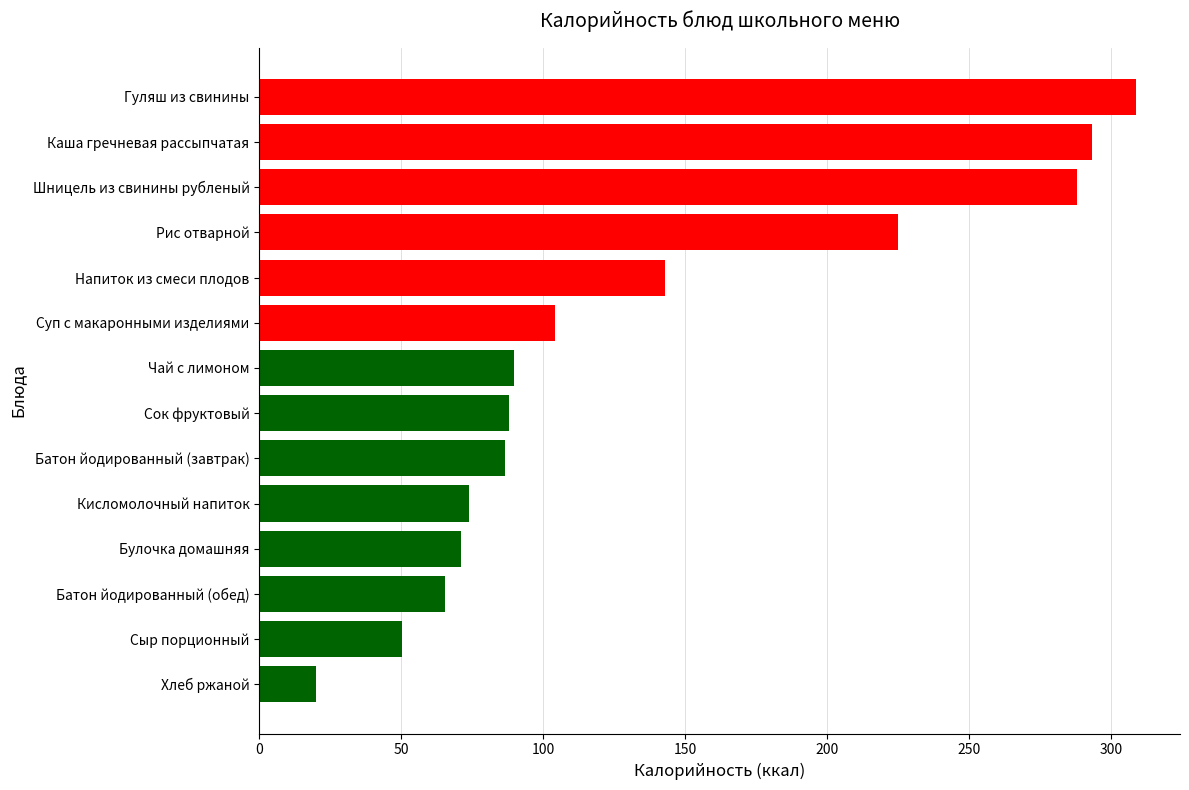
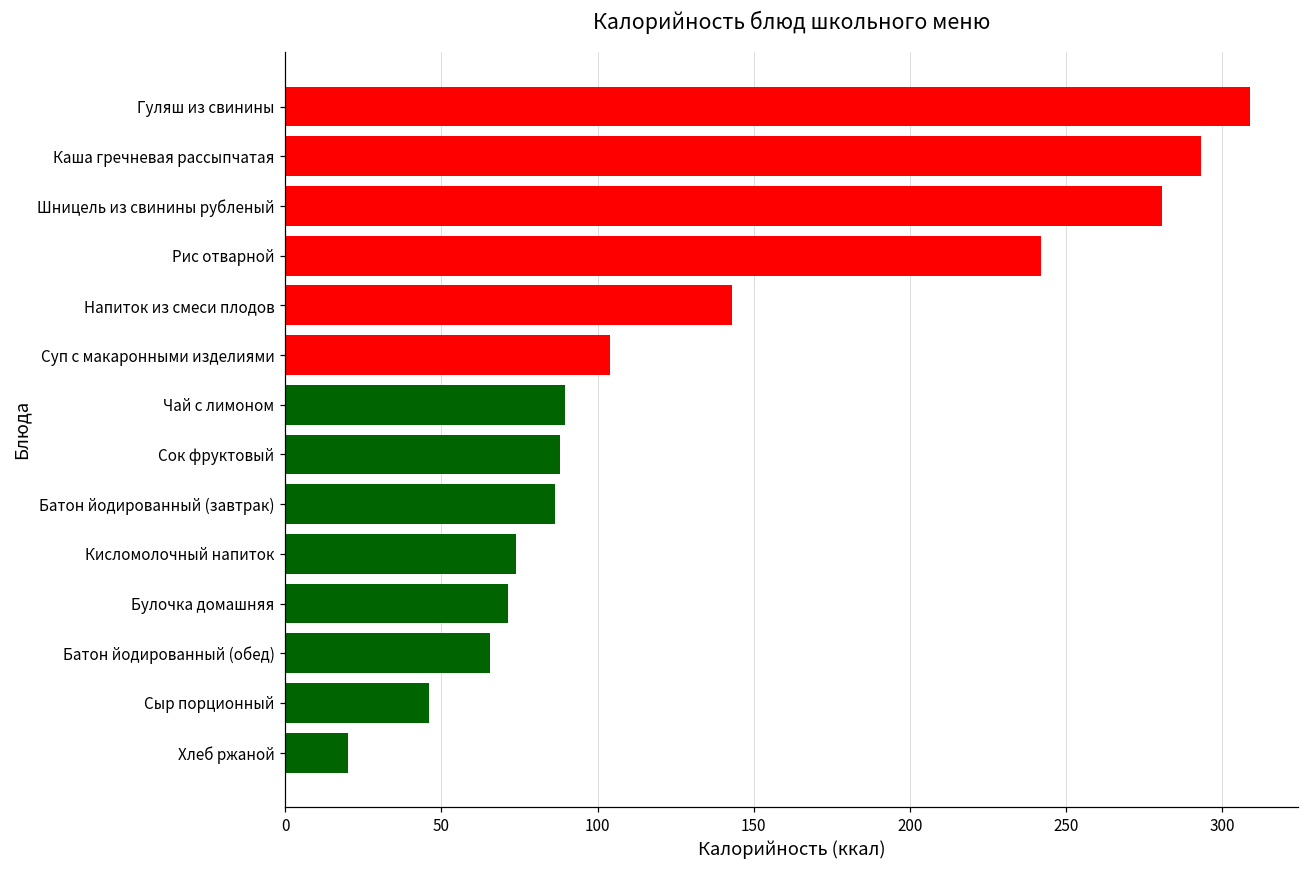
  {
    "Гуляш из свинины": 309,
    "Каша гречневая рассыпчатая": 293,
-   "Шницель из свинины рубленый": 288,
-   "Рис отварной": 225,
+   "Шницель из свинины рубленый": 281,
+   "Рис отварной": 242,
    "Напиток из смеси плодов": 143,
    "Суп с макаронными изделиями": 104,
    "Чай с лимоном": 90,
    "Сок фруктовый": 88,
    "Батон йодированный (завтрак)": 87,
    "Кисломолочный напиток": 74,
    "Булочка домашняя": 71,
    "Батон йодированный (обед)": 66,
-   "Сыр порционный": 50,
+   "Сыр порционный": 46,
    "Хлеб ржаной": 20
  }
